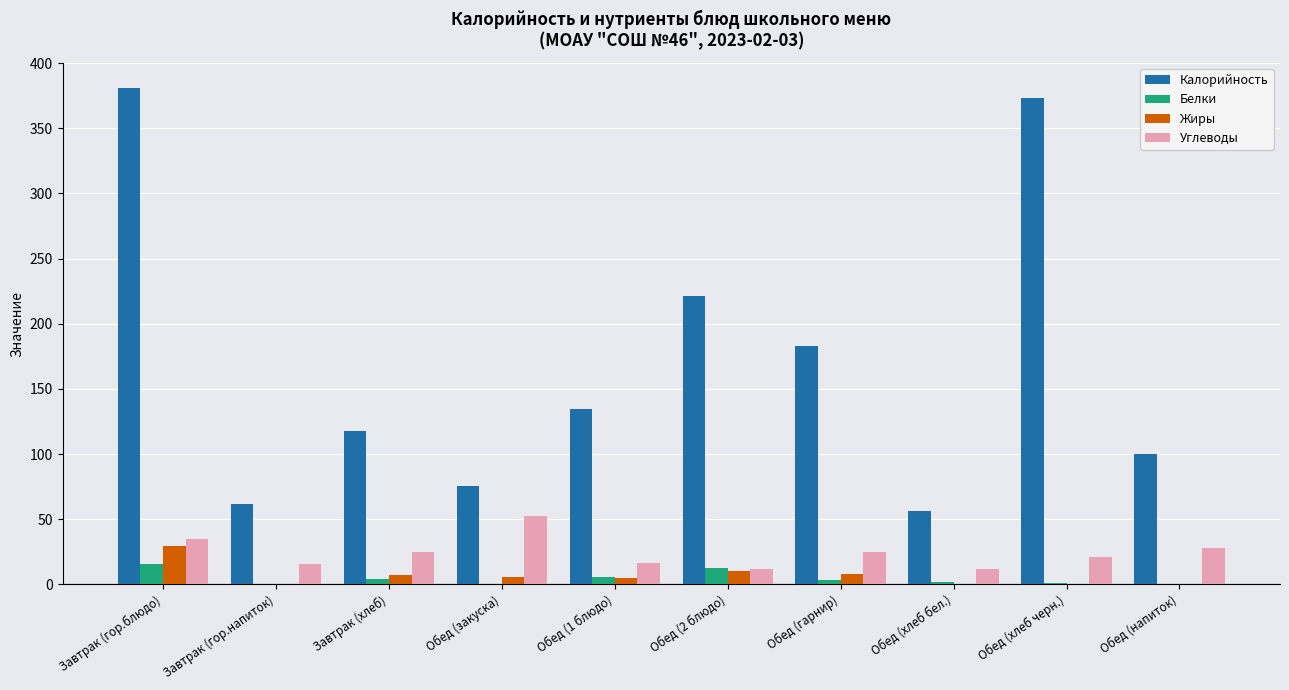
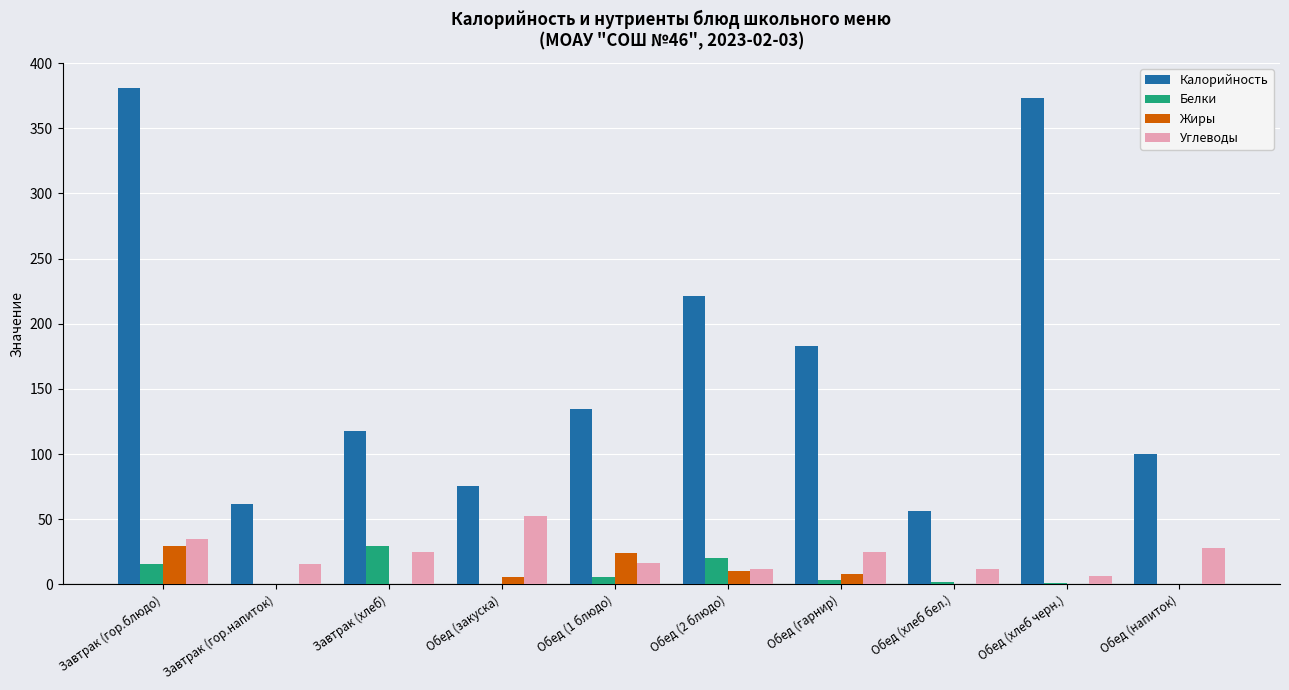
  {
    "Калорийность": {
      "Завтрак (гор.блюдо)": 381,
      "Завтрак (гор.напиток)": 62,
      "Завтрак (хлеб)": 118,
      "Обед (закуска)": 75,
      "Обед (1 блюдо)": 135,
      "Обед (2 блюдо)": 221,
      "Обед (гарнир)": 183,
      "Обед (хлеб бел.)": 56,
      "Обед (хлеб черн.)": 373,
      "Обед (напиток)": 100
    },
    "Белки": {
      "Завтрак (гор.блюдо)": 16,
-     "Завтрак (хлеб)": 4,
+     "Завтрак (хлеб)": 30,
      "Обед (1 блюдо)": 5,
-     "Обед (2 блюдо)": 13,
+     "Обед (2 блюдо)": 20,
      "Обед (гарнир)": 4
    },
    "Жиры": {
      "Завтрак (гор.блюдо)": 30,
-     "Завтрак (хлеб)": 7,
+     "Завтрак (хлеб)": 0,
      "Обед (закуска)": 5,
-     "Обед (1 блюдо)": 5,
+     "Обед (1 блюдо)": 24,
      "Обед (2 блюдо)": 10,
      "Обед (гарнир)": 8,
      "Обед (напиток)": 0
    },
    "Углеводы": {
      "Завтрак (гор.блюдо)": 35,
      "Завтрак (гор.напиток)": 15,
      "Завтрак (хлеб)": 25,
      "Обед (закуска)": 53,
      "Обед (1 блюдо)": 16,
      "Обед (2 блюдо)": 11,
      "Обед (гарнир)": 25,
      "Обед (хлеб бел.)": 12,
-     "Обед (хлеб черн.)": 21,
+     "Обед (хлеб черн.)": 7,
      "Обед (напиток)": 28
    }
  }
